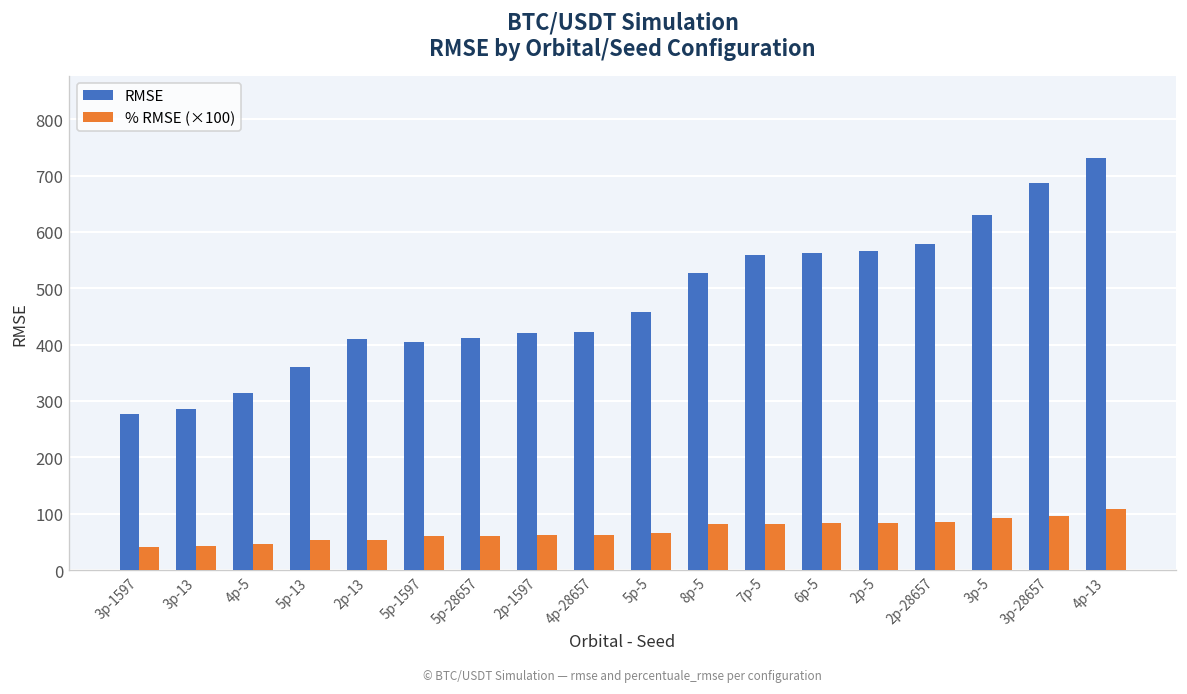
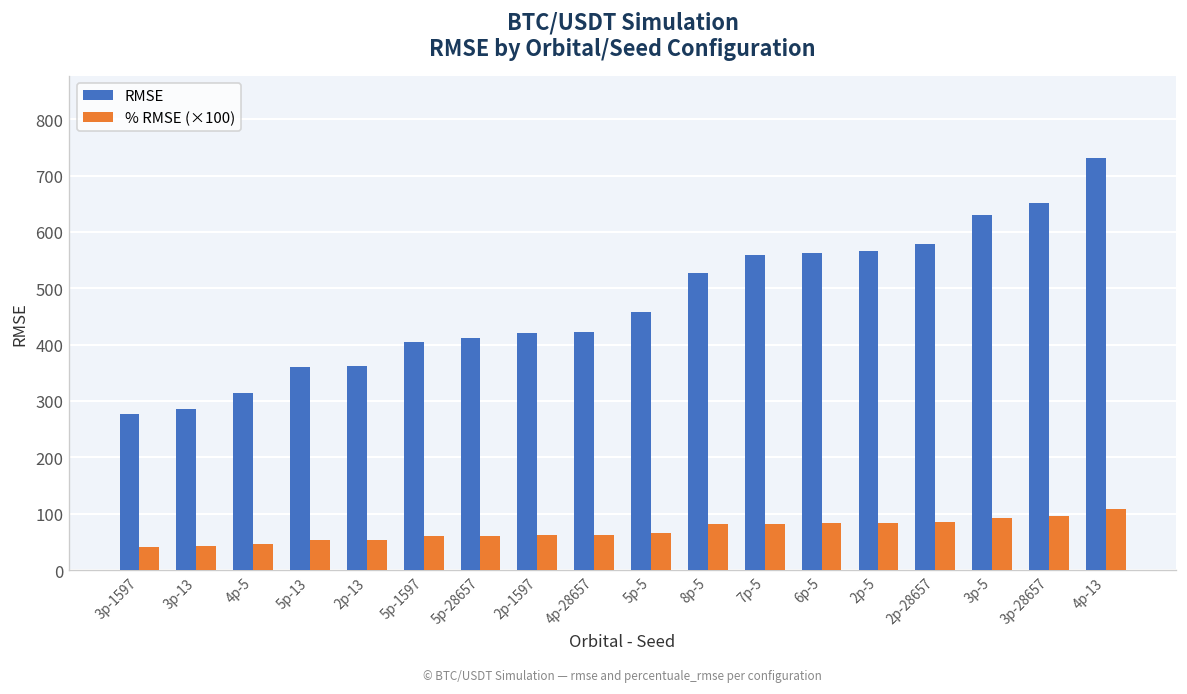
  {
    "RMSE": {
      "3p-1597": 280,
      "3p-13": 290,
      "4p-5": 310,
      "5p-13": 360,
-     "2p-13": 410,
+     "2p-13": 360,
      "5p-1597": 400,
      "5p-28657": 410,
      "2p-1597": 420,
      "4p-28657": 420,
      "5p-5": 460,
      "8p-5": 530,
      "7p-5": 560,
      "6p-5": 560,
      "2p-5": 570,
      "2p-28657": 580,
      "3p-5": 630,
-     "3p-28657": 690,
+     "3p-28657": 650,
      "4p-13": 730
    },
    "% RMSE (×100)": {
      "3p-1597": 40,
      "3p-13": 40,
      "4p-5": 50,
      "5p-13": 50,
      "2p-13": 50,
      "5p-1597": 60,
      "5p-28657": 60,
      "2p-1597": 60,
      "4p-28657": 60,
      "5p-5": 70,
      "8p-5": 80,
      "7p-5": 80,
      "6p-5": 80,
      "2p-5": 80,
      "2p-28657": 90,
      "3p-5": 90,
      "3p-28657": 100,
      "4p-13": 110
    }
  }
